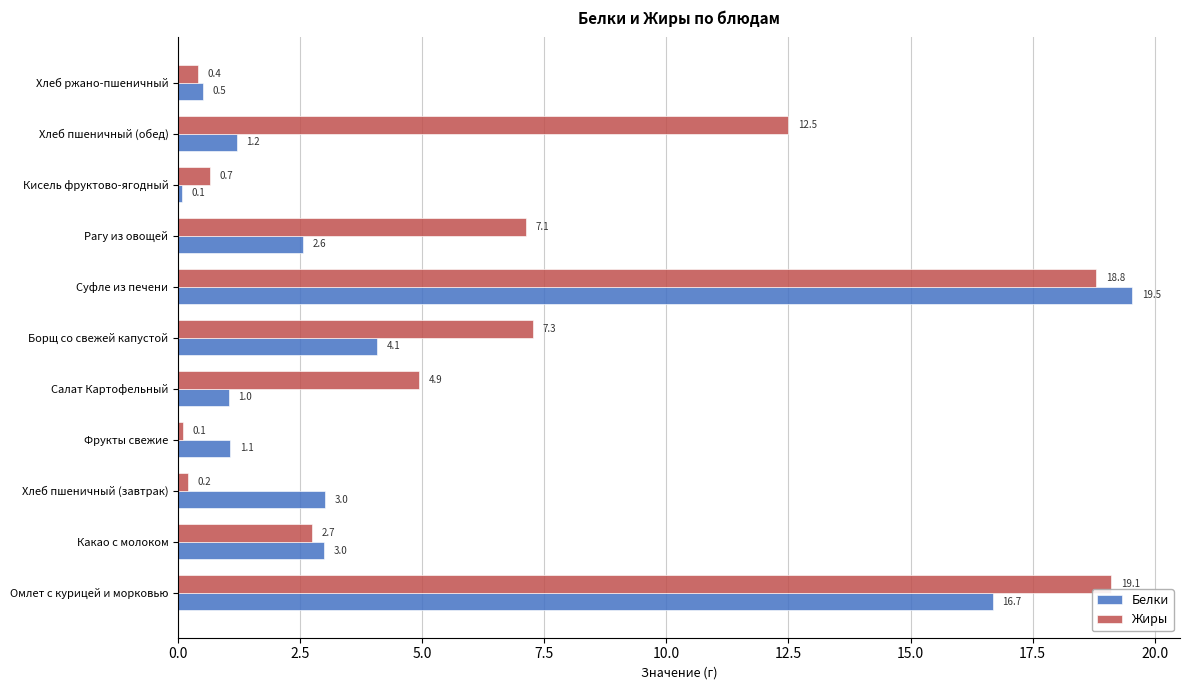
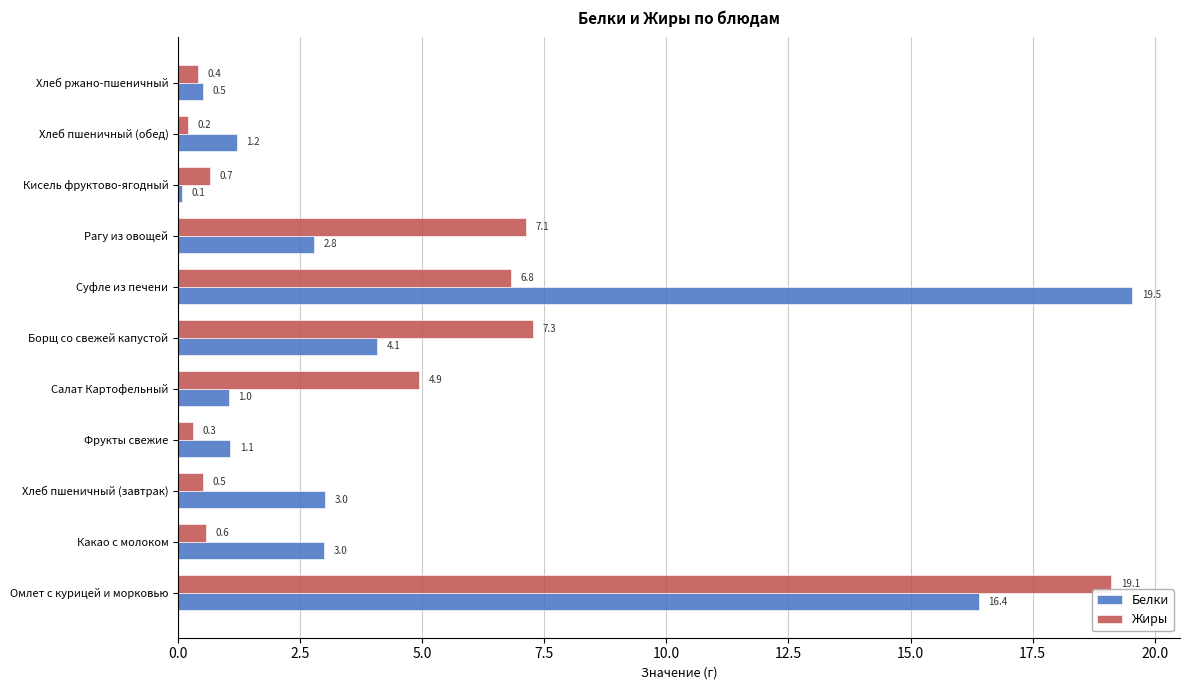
  {
    "Белки": {
      "Хлеб ржано-пшеничный": 0.5,
      "Хлеб пшеничный (обед)": 1.2,
      "Кисель фруктово-ягодный": 0.1,
-     "Рагу из овощей": 2.6,
+     "Рагу из овощей": 2.8,
      "Суфле из печени": 19.5,
      "Борщ со свежей капустой": 4.1,
      "Салат Картофельный": 1.0,
      "Фрукты свежие": 1.1,
      "Хлеб пшеничный (завтрак)": 3.0,
      "Какао с молоком": 3.0,
-     "Омлет с курицей и морковью": 16.7
+     "Омлет с курицей и морковью": 16.4
    },
    "Жиры": {
      "Хлеб ржано-пшеничный": 0.4,
-     "Хлеб пшеничный (обед)": 12.5,
+     "Хлеб пшеничный (обед)": 0.2,
      "Кисель фруктово-ягодный": 0.7,
      "Рагу из овощей": 7.1,
-     "Суфле из печени": 18.8,
+     "Суфле из печени": 6.8,
      "Борщ со свежей капустой": 7.3,
      "Салат Картофельный": 4.9,
-     "Фрукты свежие": 0.1,
-     "Хлеб пшеничный (завтрак)": 0.2,
-     "Какао с молоком": 2.7,
+     "Фрукты свежие": 0.3,
+     "Хлеб пшеничный (завтрак)": 0.5,
+     "Какао с молоком": 0.6,
      "Омлет с курицей и морковью": 19.1
    }
  }
